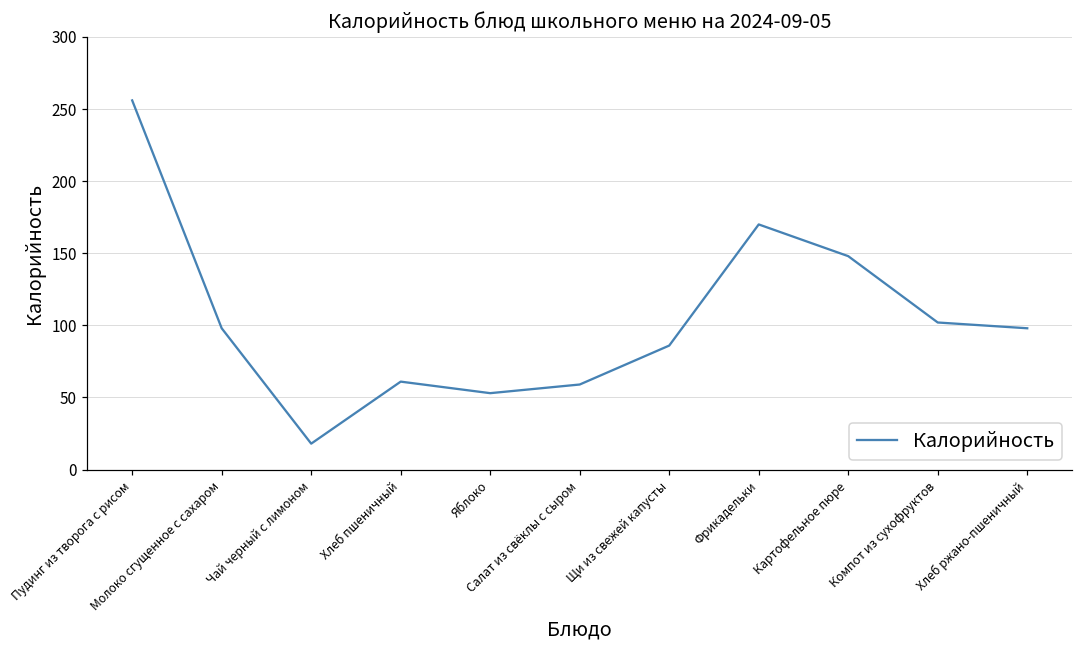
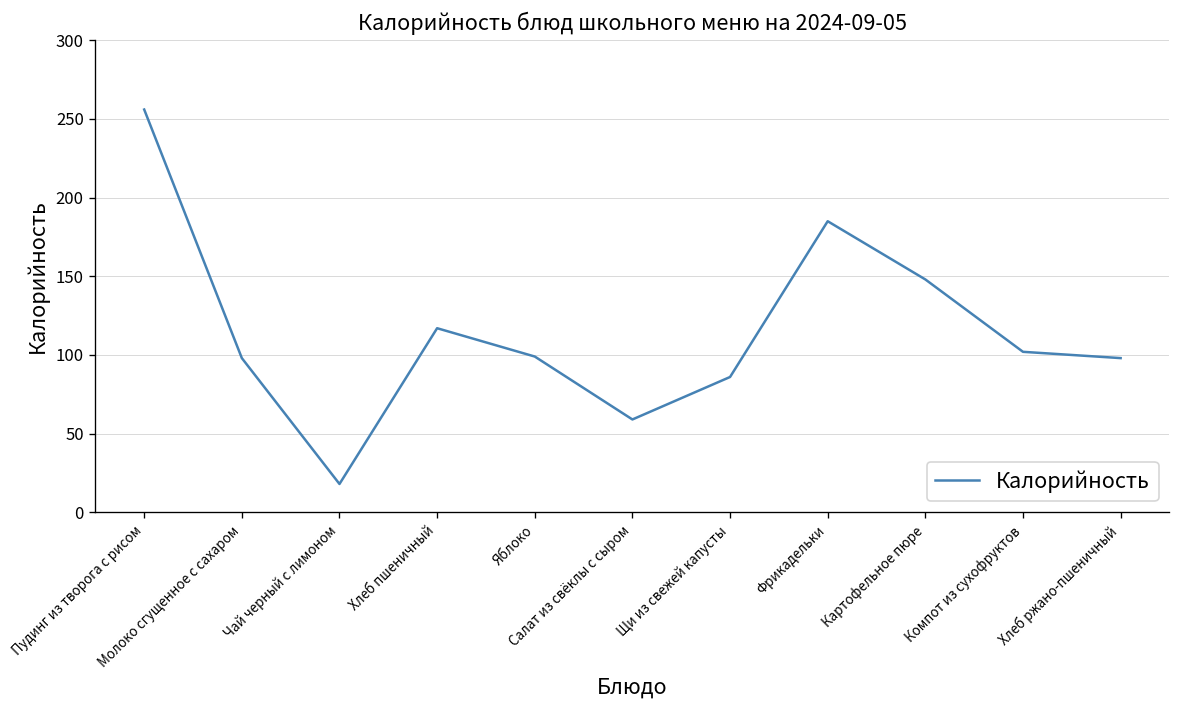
  {
    "Пудинг из творога с рисом": 256,
    "Молоко сгущенное с сахаром": 98,
    "Чай черный с лимоном": 18,
-   "Хлеб пшеничный": 61,
-   "Яблоко": 53,
+   "Хлеб пшеничный": 117,
+   "Яблоко": 99,
    "Салат из свёклы с сыром": 59,
    "Щи из свежей капусты": 86,
-   "Фрикадельки": 170,
+   "Фрикадельки": 185,
    "Картофельное пюре": 148,
    "Компот из сухофруктов": 102,
    "Хлеб ржано-пшеничный": 98
  }
